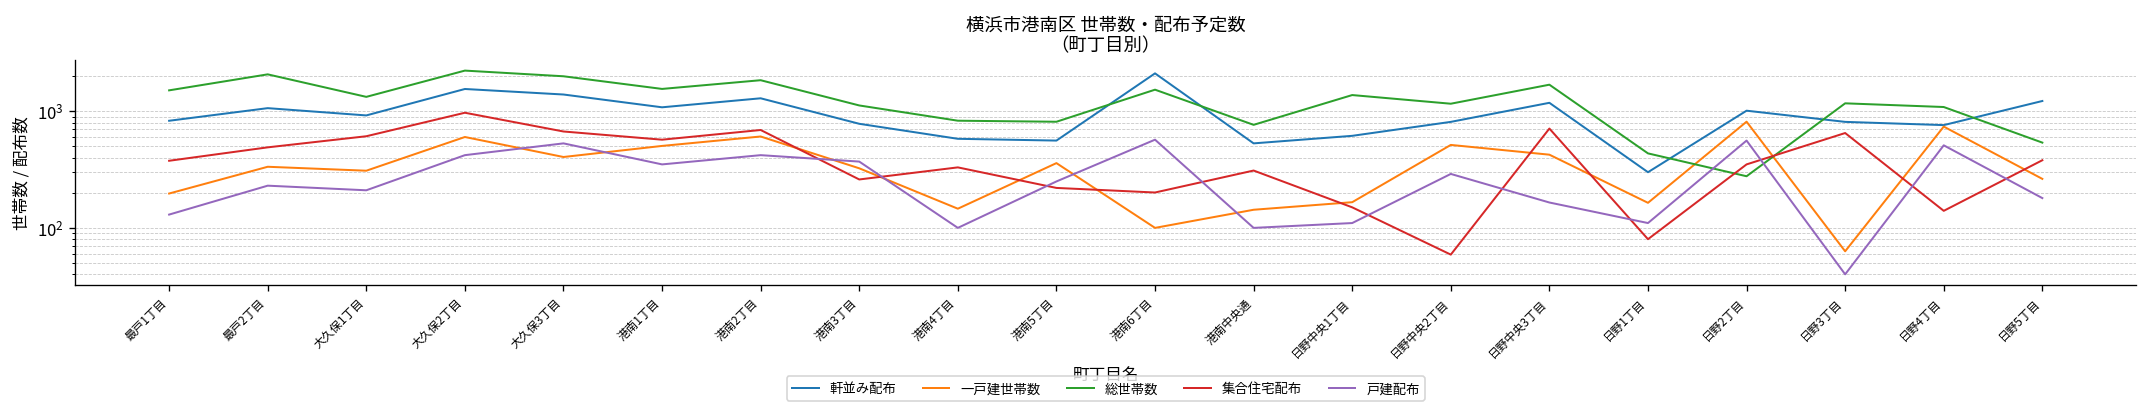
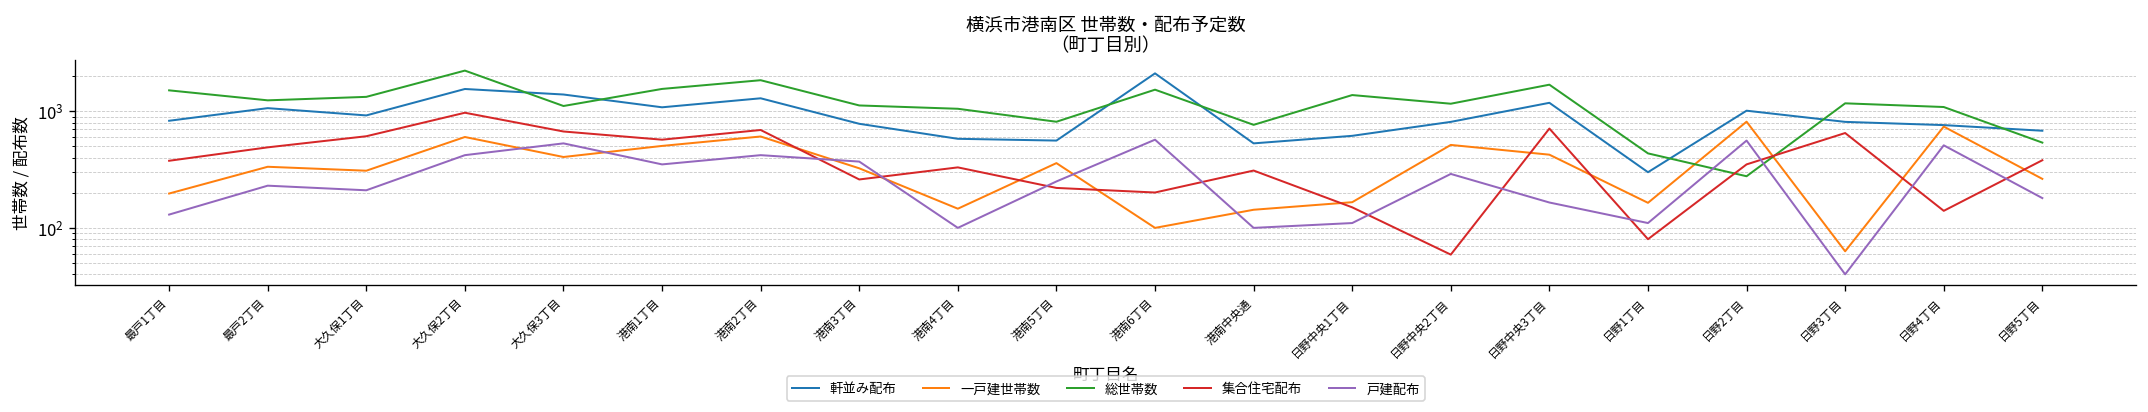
  {
    "軒並み配布": {
      "最戸1丁目": 800,
      "最戸2丁目": 1100,
      "大久保1丁目": 900,
      "大久保2丁目": 1600,
      "大久保3丁目": 1400,
      "港南1丁目": 1100,
      "港南2丁目": 1300,
      "港南3丁目": 800,
      "港南4丁目": 600,
      "港南5丁目": 600,
      "港南6丁目": 2100,
      "港南中央通": 500,
      "日野中央1丁目": 600,
      "日野中央2丁目": 800,
      "日野中央3丁目": 1200,
      "日野1丁目": 300,
      "日野2丁目": 1000,
      "日野3丁目": 800,
-     "日野5丁目": 1200
+     "日野5丁目": 700
    },
    "一戸建世帯数": {
      "最戸1丁目": 200,
      "最戸2丁目": 330,
      "大久保1丁目": 310,
      "大久保2丁目": 600,
      "大久保3丁目": 410,
      "港南1丁目": 500,
      "港南2丁目": 600,
      "港南3丁目": 320,
      "港南4丁目": 150,
      "港南5丁目": 360,
      "港南6丁目": 100,
      "港南中央通": 140,
      "日野中央1丁目": 170,
      "日野中央2丁目": 500,
      "日野中央3丁目": 400,
      "日野1丁目": 160,
      "日野2丁目": 800,
      "日野3丁目": 60,
      "日野5丁目": 260
    },
    "総世帯数": {
      "最戸1丁目": 1500,
-     "最戸2丁目": 2100,
+     "最戸2丁目": 1200,
      "大久保1丁目": 1300,
      "大久保2丁目": 2200,
-     "大久保3丁目": 2000,
+     "大久保3丁目": 1100,
      "港南1丁目": 1600,
      "港南2丁目": 1800,
      "港南3丁目": 1100,
-     "港南4丁目": 800,
+     "港南4丁目": 1000,
      "港南5丁目": 800,
      "港南6丁目": 1500,
      "港南中央通": 800,
      "日野中央1丁目": 1400,
      "日野中央2丁目": 1200,
      "日野中央3丁目": 1700,
      "日野1丁目": 400,
      "日野2丁目": 280,
      "日野3丁目": 1200,
      "日野4丁目": 1100,
      "日野5丁目": 500
    },
    "集合住宅配布": {
      "最戸1丁目": 380,
      "最戸2丁目": 500,
      "大久保1丁目": 600,
      "大久保2丁目": 1000,
      "大久保3丁目": 700,
      "港南1丁目": 600,
      "港南2丁目": 700,
      "港南3丁目": 260,
      "港南4丁目": 330,
      "港南5丁目": 220,
      "港南6丁目": 200,
      "港南中央通": 310,
      "日野中央1丁目": 150,
      "日野中央2丁目": 60,
      "日野中央3丁目": 700,
      "日野1丁目": 80,
      "日野2丁目": 350,
      "日野3丁目": 700,
      "日野4丁目": 140,
      "日野5丁目": 380
    },
    "戸建配布": {
      "最戸1丁目": 130,
      "最戸2丁目": 230,
      "大久保1丁目": 210,
      "大久保2丁目": 420,
      "大久保3丁目": 500,
      "港南1丁目": 350,
      "港南2丁目": 420,
      "港南3丁目": 370,
      "港南4丁目": 100,
      "港南5丁目": 250,
      "港南6丁目": 600,
      "港南中央通": 100,
      "日野中央1丁目": 110,
      "日野中央2丁目": 290,
      "日野中央3丁目": 170,
      "日野1丁目": 110,
      "日野2丁目": 600,
      "日野3丁目": 40,
      "日野4丁目": 500,
      "日野5丁目": 180
    }
  }
